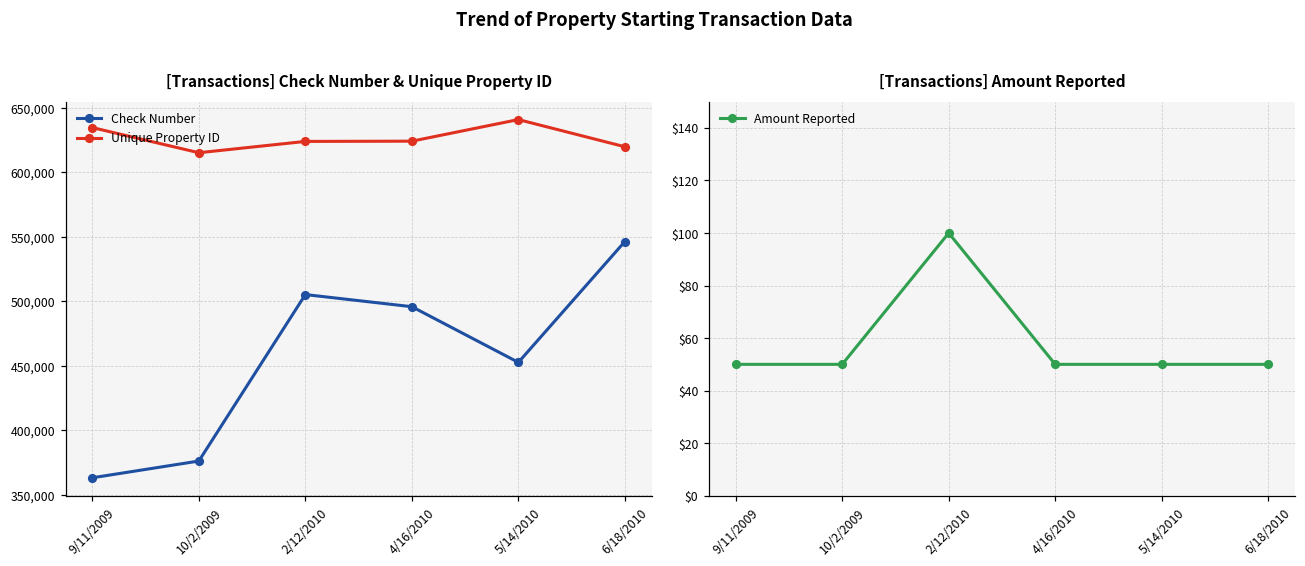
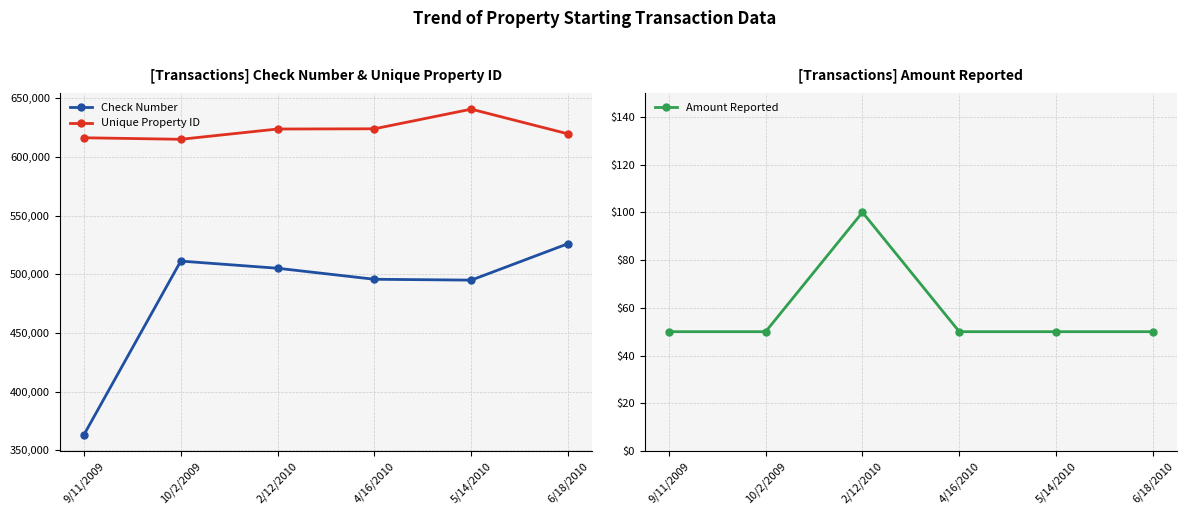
  {
    "[Transactions] Check Number & Unique Property ID": {
      "Check Number": {
        "9/11/2009": "363,000",
-       "10/2/2009": "376,000",
+       "10/2/2009": "511,000",
        "2/12/2010": "505,000",
        "4/16/2010": "496,000",
-       "5/14/2010": "453,000",
-       "6/18/2010": "546,000"
+       "5/14/2010": "495,000",
+       "6/18/2010": "526,000"
      },
      "Unique Property ID": {
-       "9/11/2009": "635,000",
+       "9/11/2009": "616,000",
        "10/2/2009": "615,000",
        "2/12/2010": "624,000",
        "4/16/2010": "624,000",
        "5/14/2010": "641,000",
        "6/18/2010": "620,000"
      }
    },
    "[Transactions] Amount Reported": {
      "9/11/2009": "$50",
      "10/2/2009": "$50",
      "2/12/2010": "$100",
      "4/16/2010": "$50",
      "5/14/2010": "$50",
      "6/18/2010": "$50"
    }
  }
